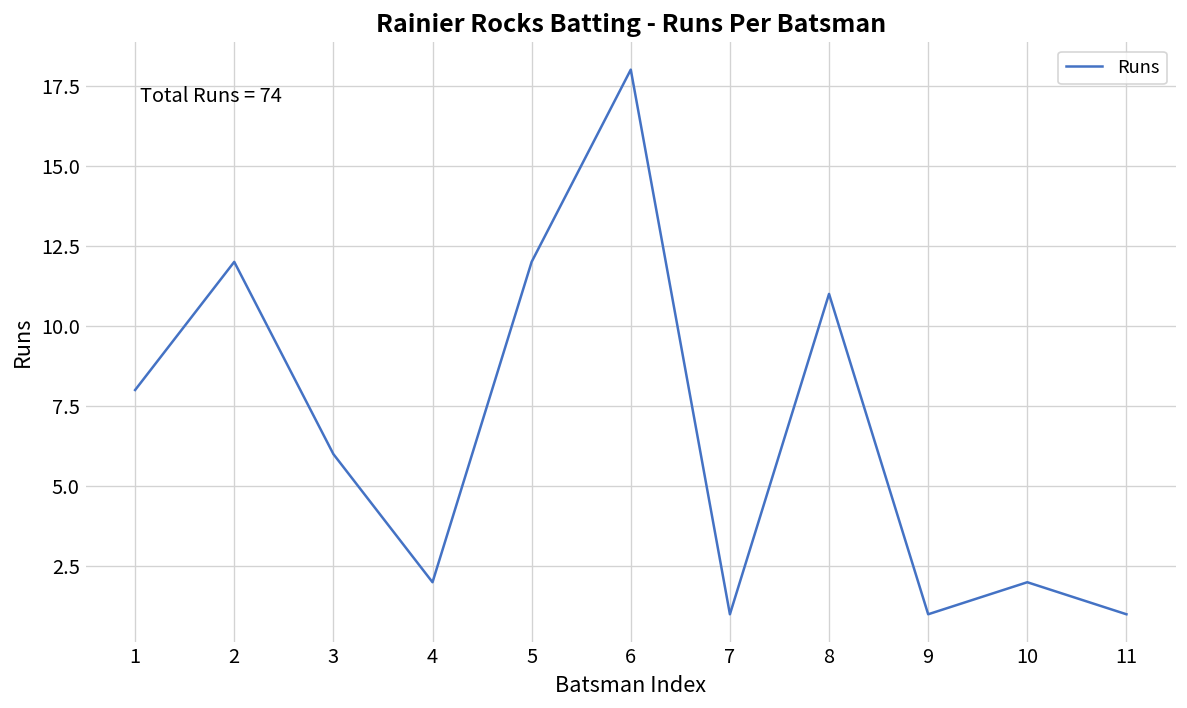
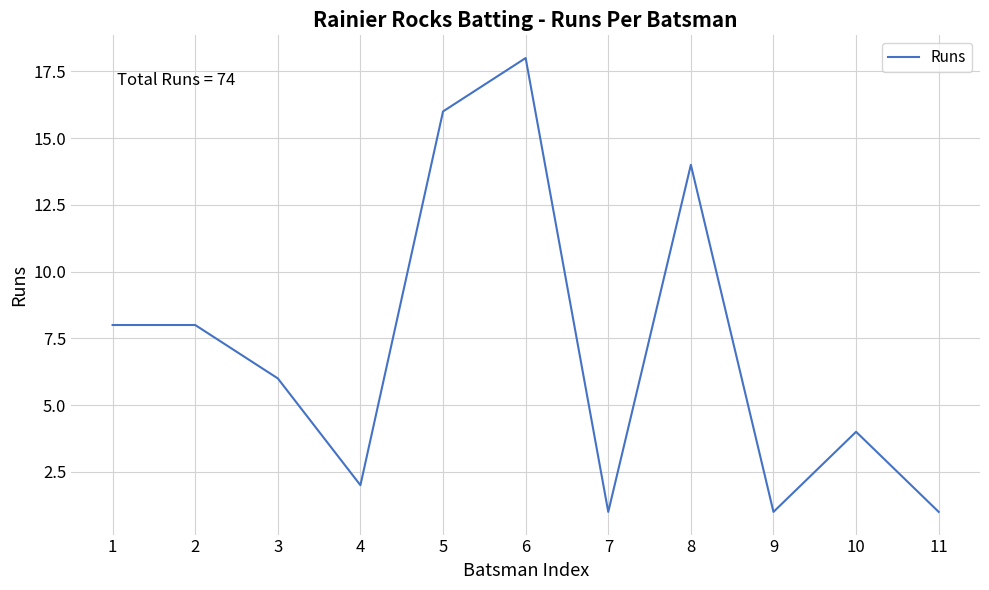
  {
    "1": 8,
-   "2": 12,
+   "2": 8,
    "3": 6,
    "4": 2,
-   "5": 12,
+   "5": 16,
    "6": 18,
    "7": 1,
-   "8": 11,
+   "8": 14,
    "9": 1,
-   "10": 2,
+   "10": 4,
    "11": 1
  }
